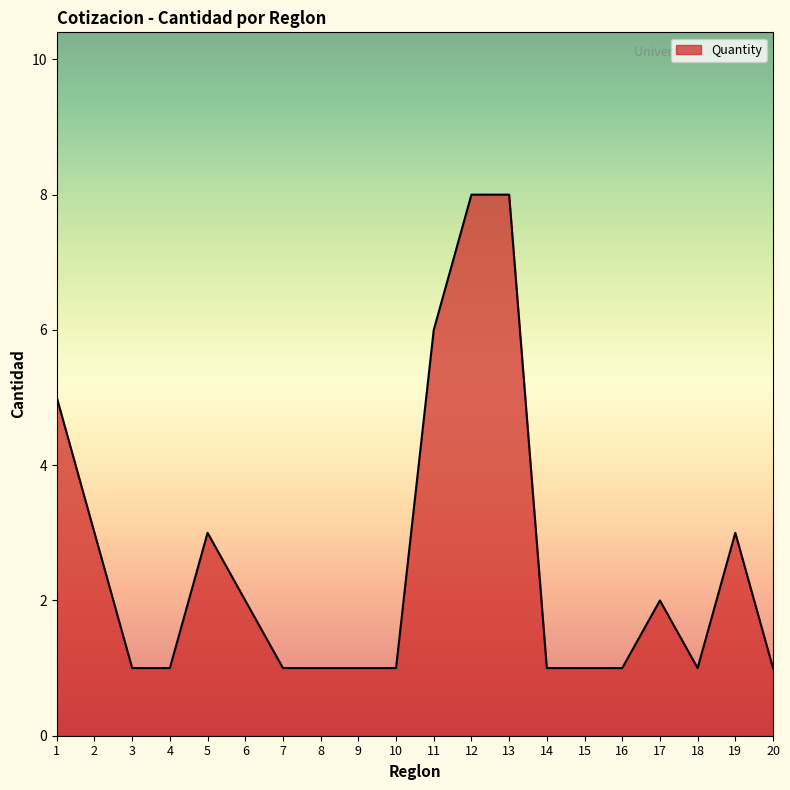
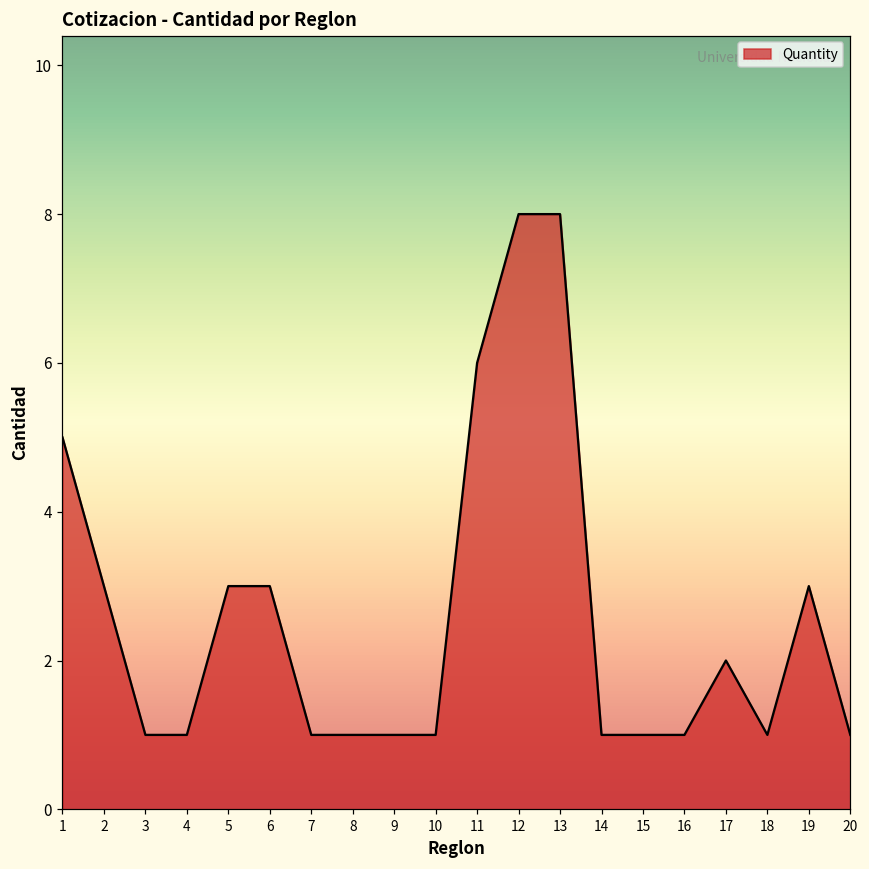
  {
    "1": 5,
    "2": 3,
    "3": 1,
    "4": 1,
    "5": 3,
-   "6": 2,
+   "6": 3,
    "7": 1,
    "8": 1,
    "9": 1,
    "10": 1,
    "11": 6,
    "12": 8,
    "13": 8,
    "14": 1,
    "15": 1,
    "16": 1,
    "17": 2,
    "18": 1,
    "19": 3,
    "20": 1
  }
